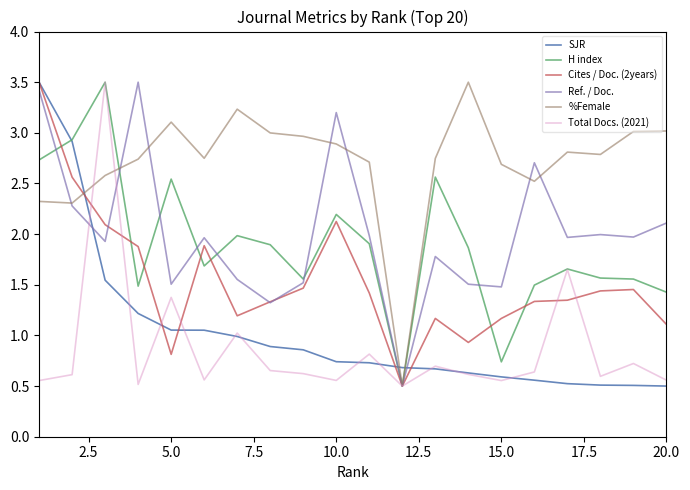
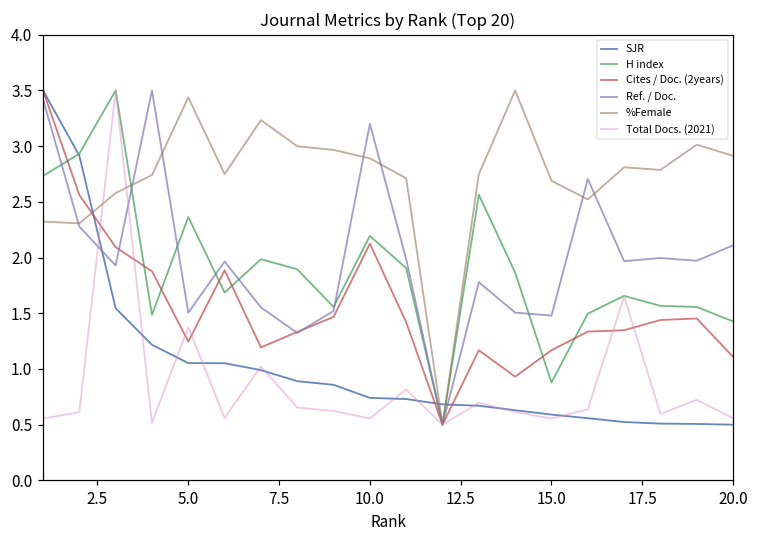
  {
    "H index": {
-     "5.0": 2.54,
+     "5.0": 2.36,
      "10.0": 2.19,
-     "15.0": 0.74,
+     "15.0": 0.88,
      "20.0": 1.43
    },
    "Cites / Doc. (2years)": {
-     "5.0": 0.81,
+     "5.0": 1.25,
      "10.0": 2.12,
      "15.0": 1.17,
      "20.0": 1.11
    },
    "%Female": {
-     "5.0": 3.11,
+     "5.0": 3.44,
      "10.0": 2.89,
      "15.0": 2.69,
-     "20.0": 3.02
+     "20.0": 2.91
    },
    "Total Docs. (2021)": {
      "5.0": 1.38,
      "10.0": 0.56,
      "15.0": 0.55,
      "20.0": 0.56
    }
  }
